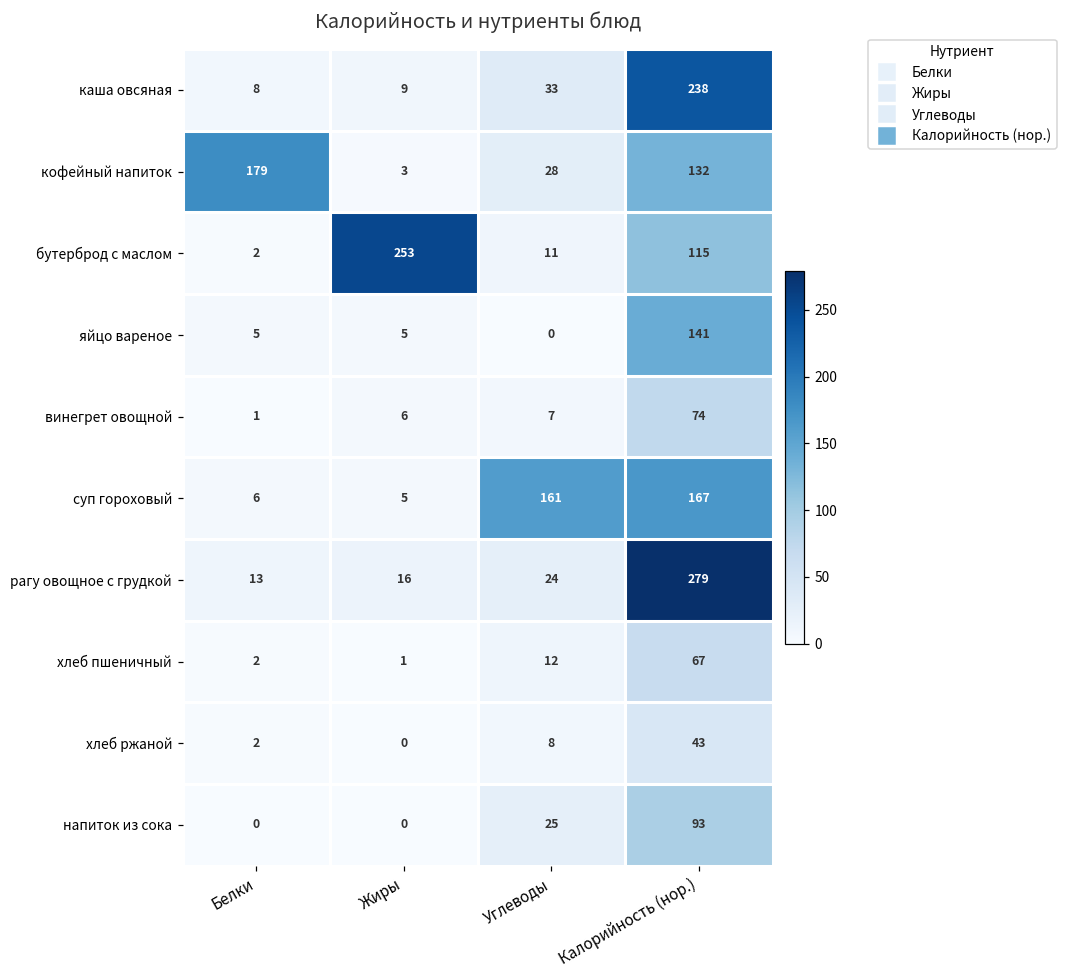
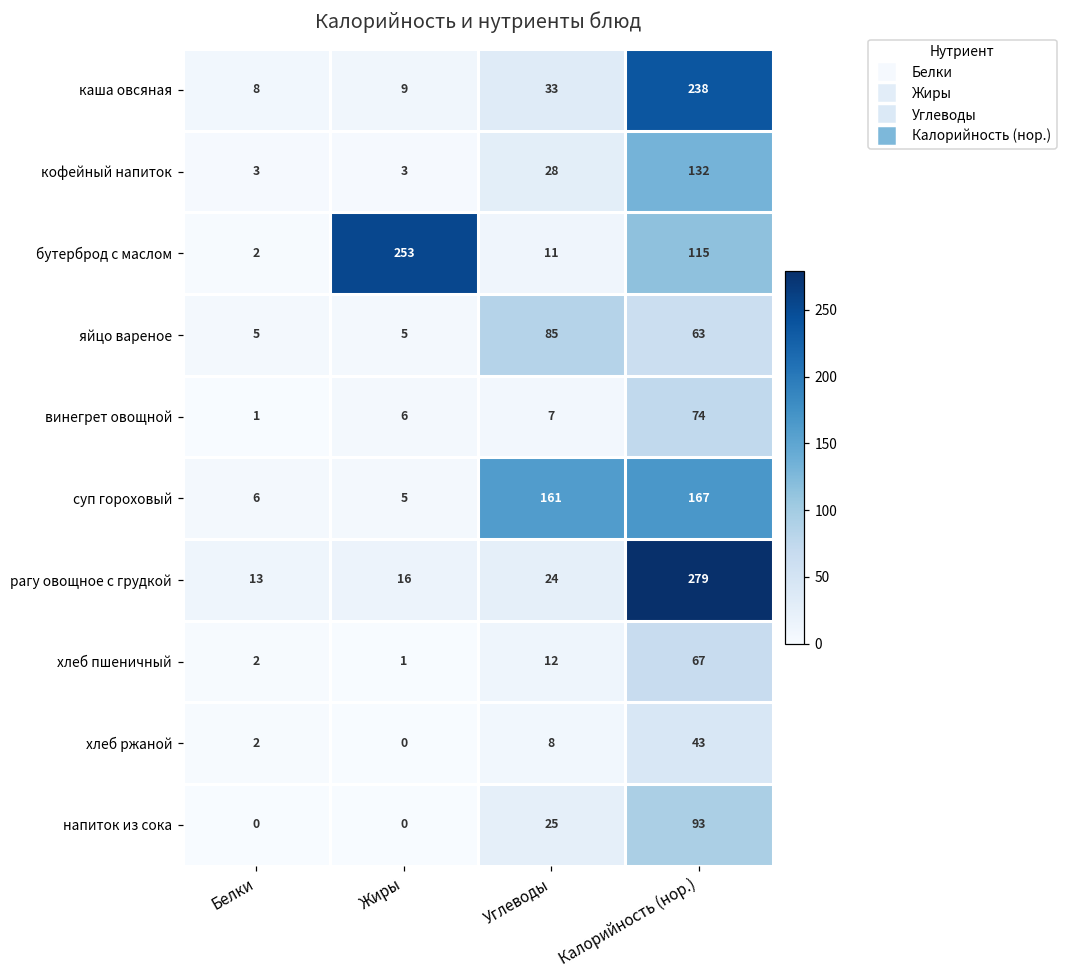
  {
    "каша овсяная": {
      "Белки": 8,
      "Жиры": 9,
      "Углеводы": 33,
      "Калорийность (нор.)": 238
    },
    "кофейный напиток": {
-     "Белки": 179,
+     "Белки": 3,
      "Жиры": 3,
      "Углеводы": 28,
      "Калорийность (нор.)": 132
    },
    "бутерброд с маслом": {
      "Белки": 2,
      "Жиры": 253,
      "Углеводы": 11,
      "Калорийность (нор.)": 115
    },
    "яйцо вареное": {
      "Белки": 5,
      "Жиры": 5,
-     "Углеводы": 0,
-     "Калорийность (нор.)": 141
+     "Углеводы": 85,
+     "Калорийность (нор.)": 63
    },
    "винегрет овощной": {
      "Белки": 1,
      "Жиры": 6,
      "Углеводы": 7,
      "Калорийность (нор.)": 74
    },
    "суп гороховый": {
      "Белки": 6,
      "Жиры": 5,
      "Углеводы": 161,
      "Калорийность (нор.)": 167
    },
    "рагу овощное с грудкой": {
      "Белки": 13,
      "Жиры": 16,
      "Углеводы": 24,
      "Калорийность (нор.)": 279
    },
    "хлеб пшеничный": {
      "Белки": 2,
      "Жиры": 1,
      "Углеводы": 12,
      "Калорийность (нор.)": 67
    },
    "хлеб ржаной": {
      "Белки": 2,
      "Жиры": 0,
      "Углеводы": 8,
      "Калорийность (нор.)": 43
    },
    "напиток из сока": {
      "Белки": 0,
      "Жиры": 0,
      "Углеводы": 25,
      "Калорийность (нор.)": 93
    }
  }
